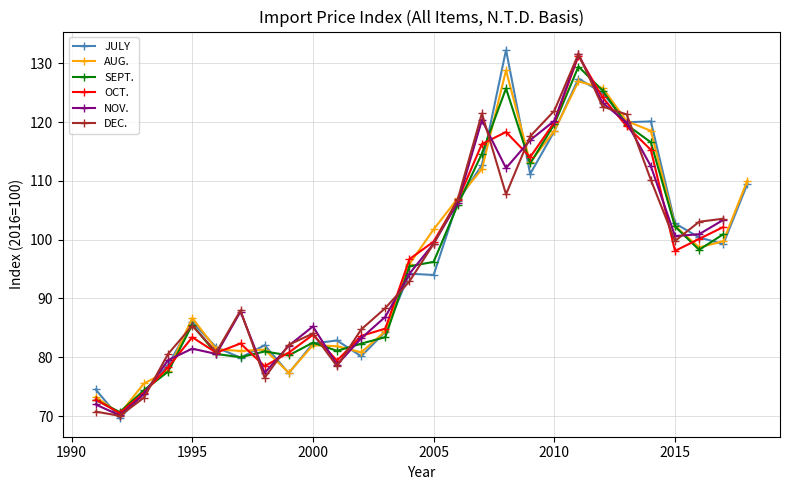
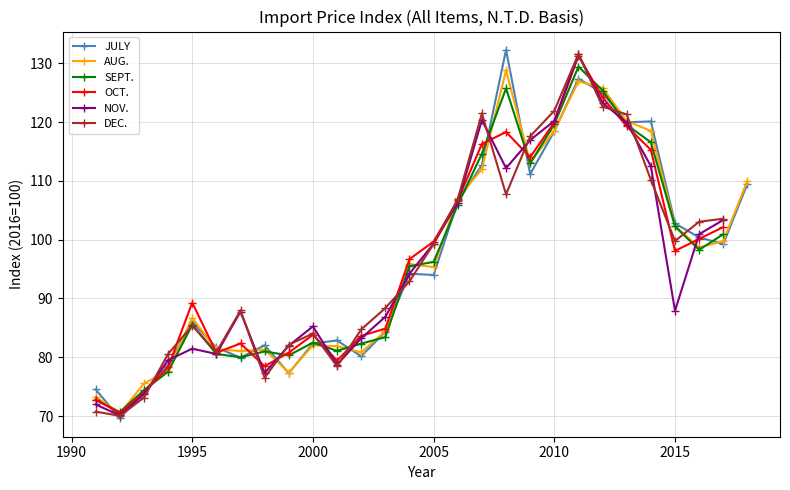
  {
    "JULY": {
      "1995": 86,
      "2005": 94,
      "2015": 103
    },
    "AUG.": {
      "1995": 87,
-     "2005": 102
+     "2005": 95
    },
    "SEPT.": {
      "2005": 96
    },
    "OCT.": {
-     "1995": 83,
+     "1995": 89,
      "2015": 98
    },
    "NOV.": {
      "1995": 81,
      "2000": 85,
-     "2015": 101
+     "2015": 88
    },
    "DEC.": {
      "2010": 122,
      "2015": 100
    }
  }
